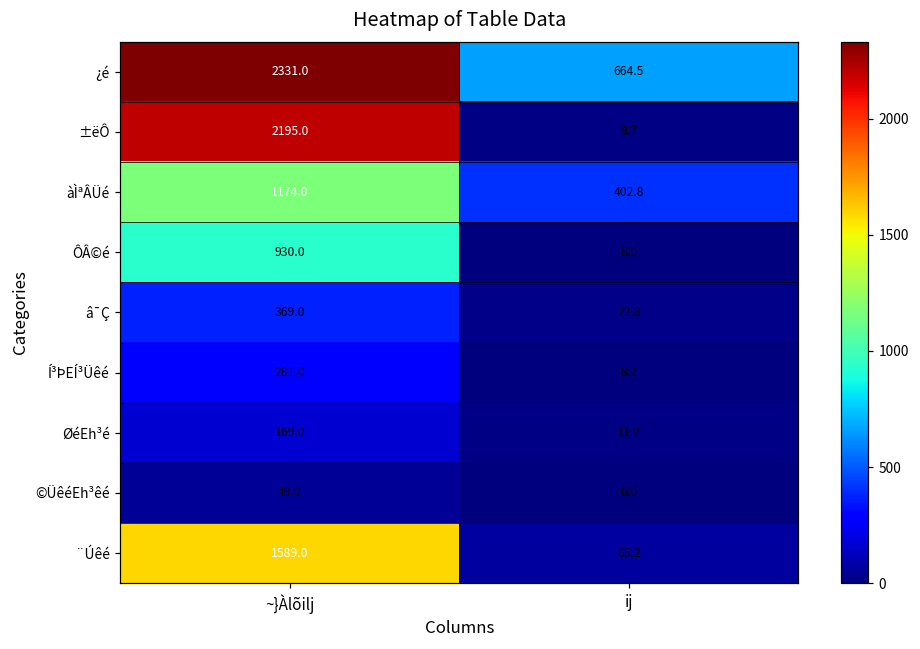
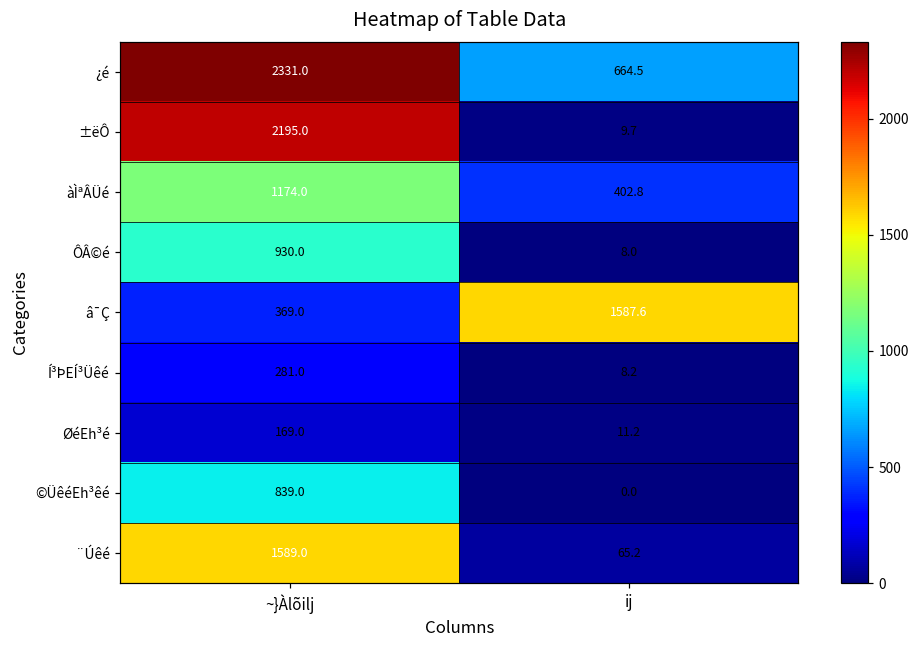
  {
    "¿é": {
      "~}Àlõilj": 2331.0,
      "ij": 664.5
    },
    "±ëÔ": {
      "~}Àlõilj": 2195.0,
      "ij": 9.7
    },
    "àÌªÂÜé": {
      "~}Àlõilj": 1174.0,
      "ij": 402.8
    },
    "ÔÂ©é": {
      "~}Àlõilj": 930.0,
      "ij": 8.0
    },
    "â¯Ç": {
      "~}Àlõilj": 369.0,
-     "ij": 22.8
+     "ij": 1587.6
    },
    "Í³ÞEÍ³Üêé": {
      "~}Àlõilj": 281.0,
      "ij": 8.2
    },
    "ØéEh³é": {
      "~}Àlõilj": 169.0,
      "ij": 11.2
    },
    "©ÜêéEh³êé": {
-     "~}Àlõilj": 49.0,
+     "~}Àlõilj": 839.0,
      "ij": 0.0
    },
    "¨Úêé": {
      "~}Àlõilj": 1589.0,
      "ij": 65.2
    }
  }
